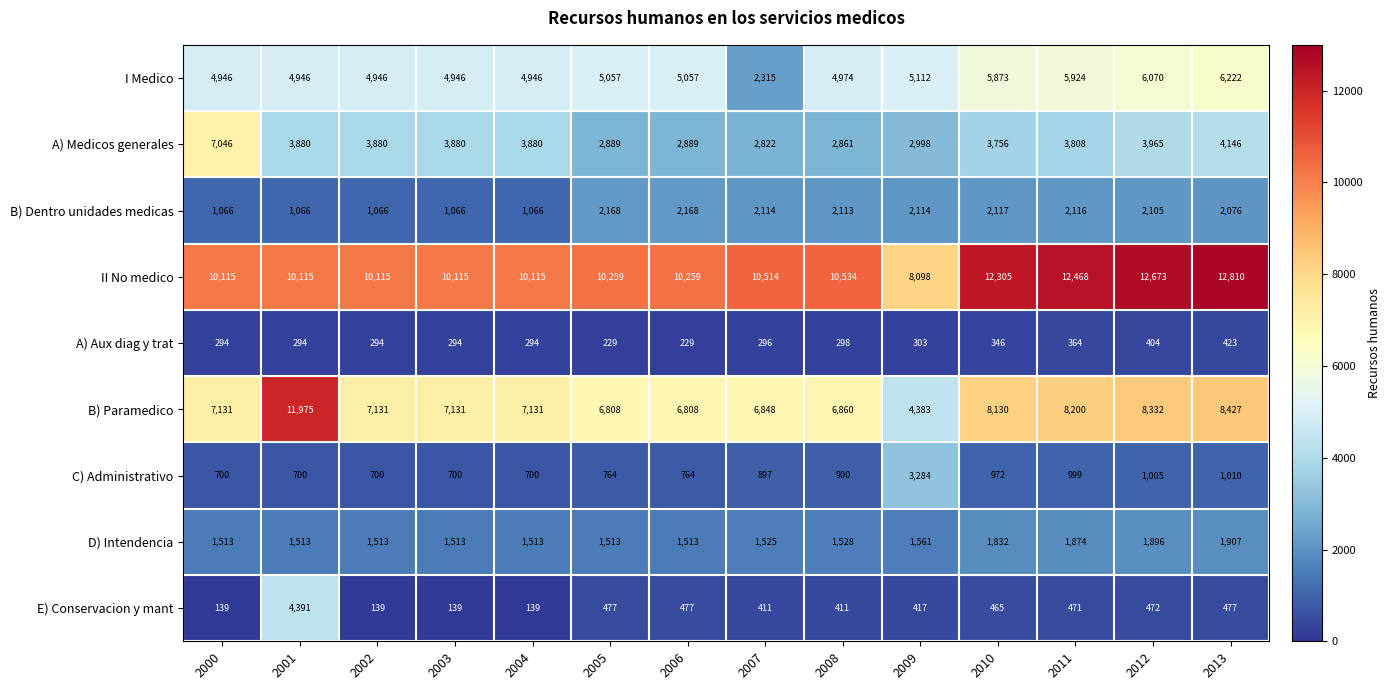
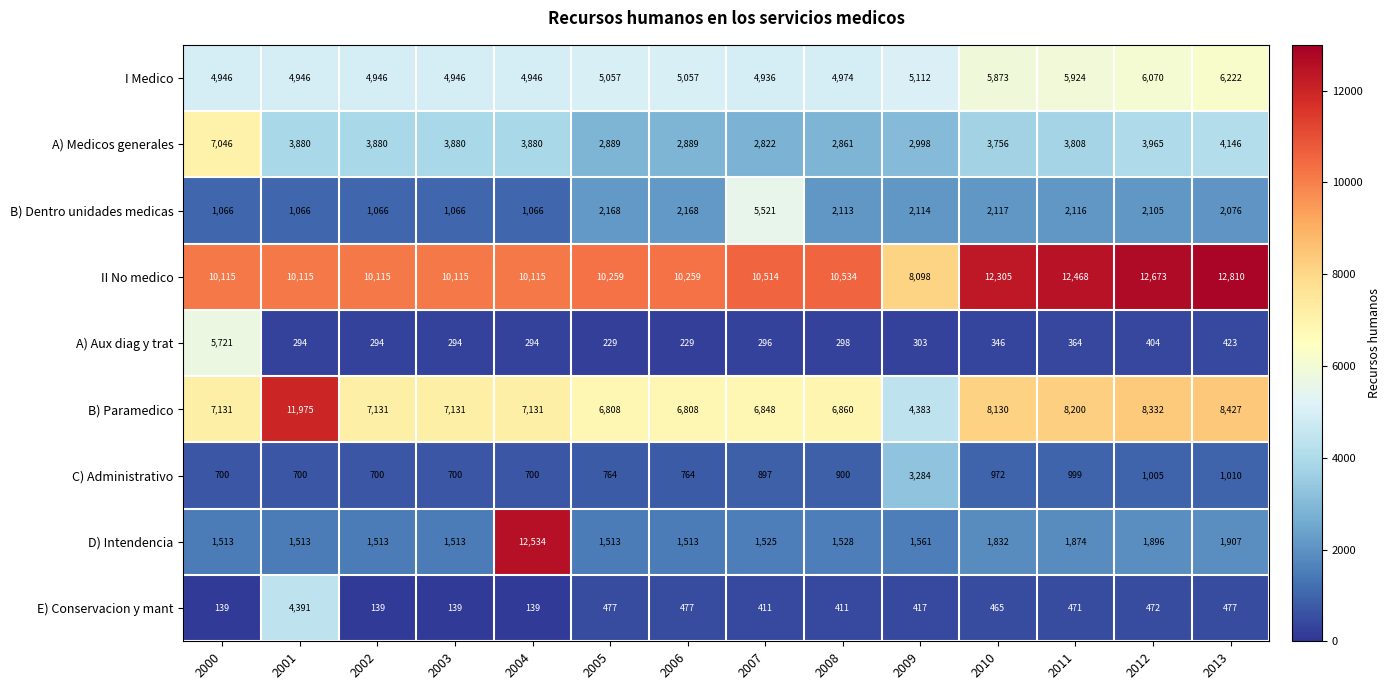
  {
    "I Medico": {
      "2000": "4,946",
      "2001": "4,946",
      "2002": "4,946",
      "2003": "4,946",
      "2004": "4,946",
      "2005": "5,057",
      "2006": "5,057",
-     "2007": "2,315",
+     "2007": "4,936",
      "2008": "4,974",
      "2009": "5,112",
      "2010": "5,873",
      "2011": "5,924",
      "2012": "6,070",
      "2013": "6,222"
    },
    "A) Medicos generales": {
      "2000": "7,046",
      "2001": "3,880",
      "2002": "3,880",
      "2003": "3,880",
      "2004": "3,880",
      "2005": "2,889",
      "2006": "2,889",
      "2007": "2,822",
      "2008": "2,861",
      "2009": "2,998",
      "2010": "3,756",
      "2011": "3,808",
      "2012": "3,965",
      "2013": "4,146"
    },
    "B) Dentro unidades medicas": {
      "2000": "1,066",
      "2001": "1,066",
      "2002": "1,066",
      "2003": "1,066",
      "2004": "1,066",
      "2005": "2,168",
      "2006": "2,168",
-     "2007": "2,114",
+     "2007": "5,521",
      "2008": "2,113",
      "2009": "2,114",
      "2010": "2,117",
      "2011": "2,116",
      "2012": "2,105",
      "2013": "2,076"
    },
    "II No medico": {
      "2000": "10,115",
      "2001": "10,115",
      "2002": "10,115",
      "2003": "10,115",
      "2004": "10,115",
      "2005": "10,259",
      "2006": "10,259",
      "2007": "10,514",
      "2008": "10,534",
      "2009": "8,098",
      "2010": "12,305",
      "2011": "12,468",
      "2012": "12,673",
      "2013": "12,810"
    },
    "A) Aux diag y trat": {
-     "2000": "294",
+     "2000": "5,721",
      "2001": "294",
      "2002": "294",
      "2003": "294",
      "2004": "294",
      "2005": "229",
      "2006": "229",
      "2007": "296",
      "2008": "298",
      "2009": "303",
      "2010": "346",
      "2011": "364",
      "2012": "404",
      "2013": "423"
    },
    "B) Paramedico": {
      "2000": "7,131",
      "2001": "11,975",
      "2002": "7,131",
      "2003": "7,131",
      "2004": "7,131",
      "2005": "6,808",
      "2006": "6,808",
      "2007": "6,848",
      "2008": "6,860",
      "2009": "4,383",
      "2010": "8,130",
      "2011": "8,200",
      "2012": "8,332",
      "2013": "8,427"
    },
    "C) Administrativo": {
      "2000": "700",
      "2001": "700",
      "2002": "700",
      "2003": "700",
      "2004": "700",
      "2005": "764",
      "2006": "764",
      "2007": "897",
      "2008": "900",
      "2009": "3,284",
      "2010": "972",
      "2011": "999",
      "2012": "1,005",
      "2013": "1,010"
    },
    "D) Intendencia": {
      "2000": "1,513",
      "2001": "1,513",
      "2002": "1,513",
      "2003": "1,513",
-     "2004": "1,513",
+     "2004": "12,534",
      "2005": "1,513",
      "2006": "1,513",
      "2007": "1,525",
      "2008": "1,528",
      "2009": "1,561",
      "2010": "1,832",
      "2011": "1,874",
      "2012": "1,896",
      "2013": "1,907"
    },
    "E) Conservacion y mant": {
      "2000": "139",
      "2001": "4,391",
      "2002": "139",
      "2003": "139",
      "2004": "139",
      "2005": "477",
      "2006": "477",
      "2007": "411",
      "2008": "411",
      "2009": "417",
      "2010": "465",
      "2011": "471",
      "2012": "472",
      "2013": "477"
    }
  }
